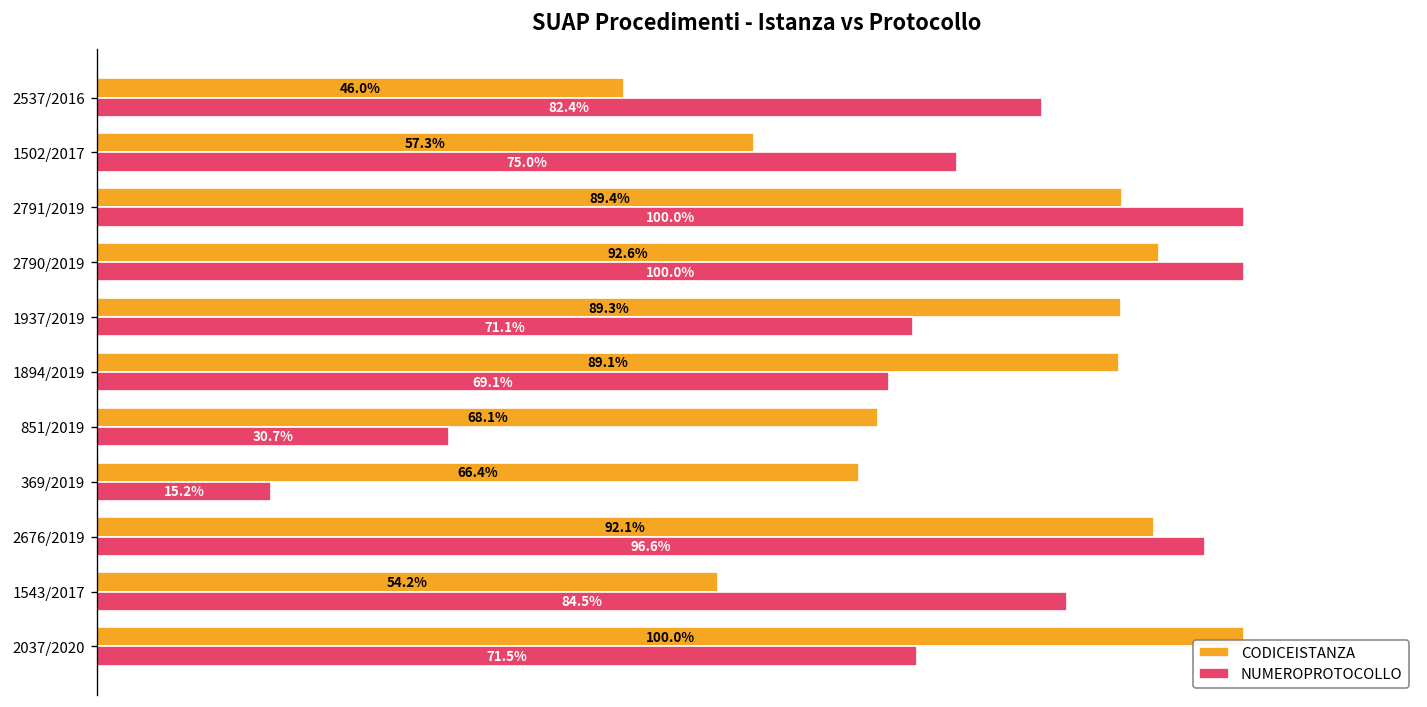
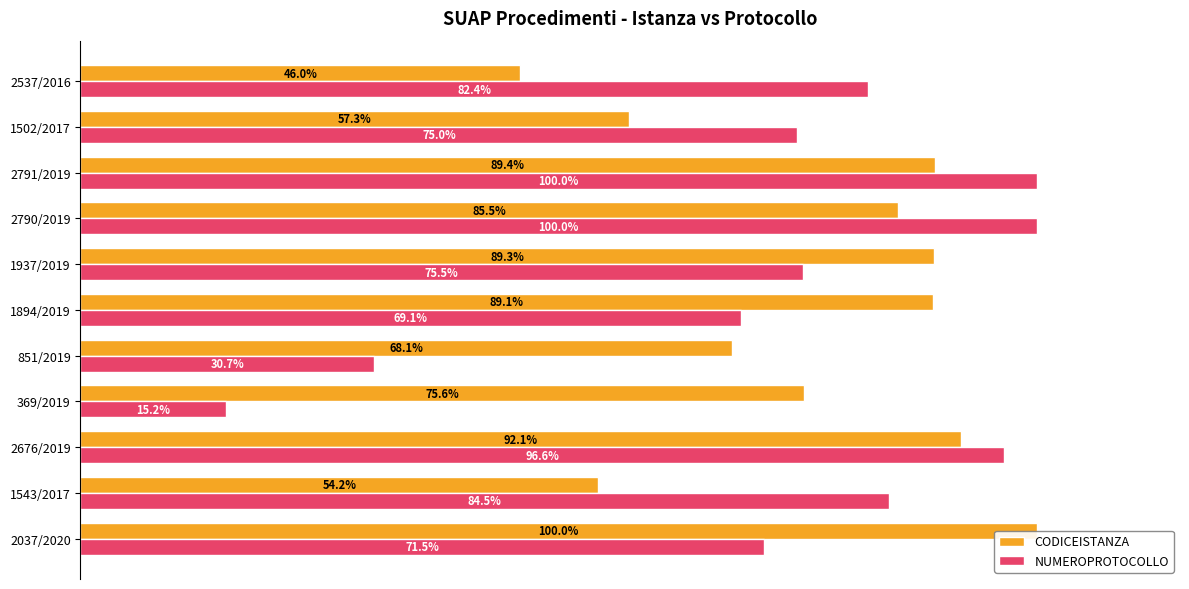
  {
    "CODICEISTANZA": {
      "2537/2016": "46.0%",
      "1502/2017": "57.3%",
      "2791/2019": "89.4%",
-     "2790/2019": "92.6%",
+     "2790/2019": "85.5%",
      "1937/2019": "89.3%",
      "1894/2019": "89.1%",
      "851/2019": "68.1%",
-     "369/2019": "66.4%",
+     "369/2019": "75.6%",
      "2676/2019": "92.1%",
      "1543/2017": "54.2%"
    },
    "NUMEROPROTOCOLLO": {
      "2537/2016": "82.4%",
      "1502/2017": "75.0%",
      "2791/2019": "100.0%",
      "2790/2019": "100.0%",
-     "1937/2019": "71.1%",
+     "1937/2019": "75.5%",
      "1894/2019": "69.1%",
      "851/2019": "30.7%",
      "369/2019": "15.2%",
      "2676/2019": "96.6%",
      "1543/2017": "84.5%",
      "2037/2020": "71.5%"
    }
  }
